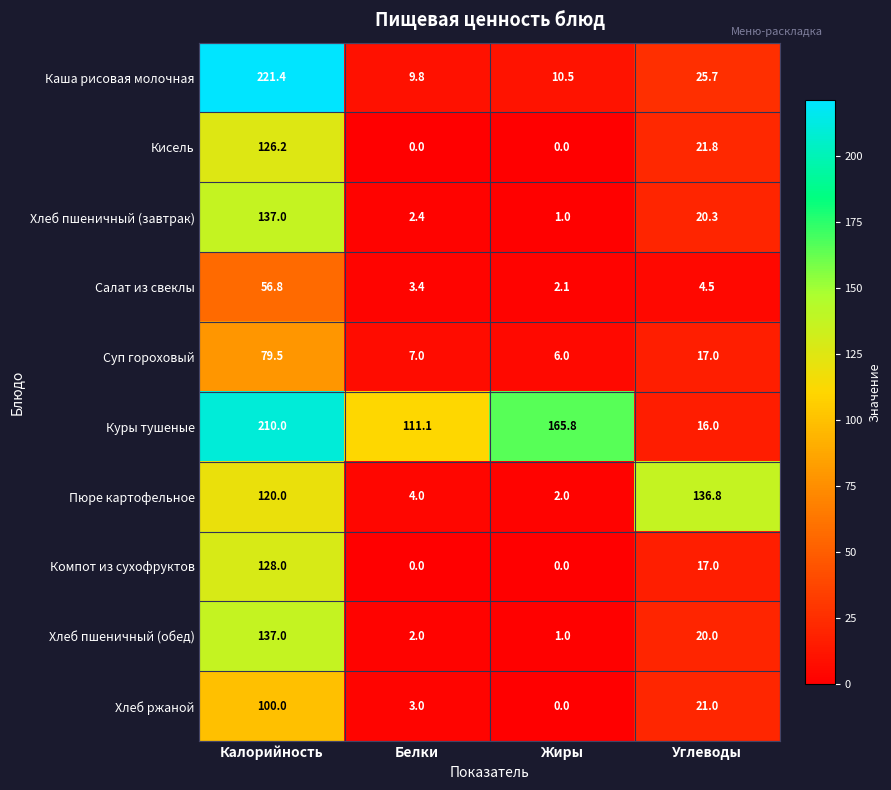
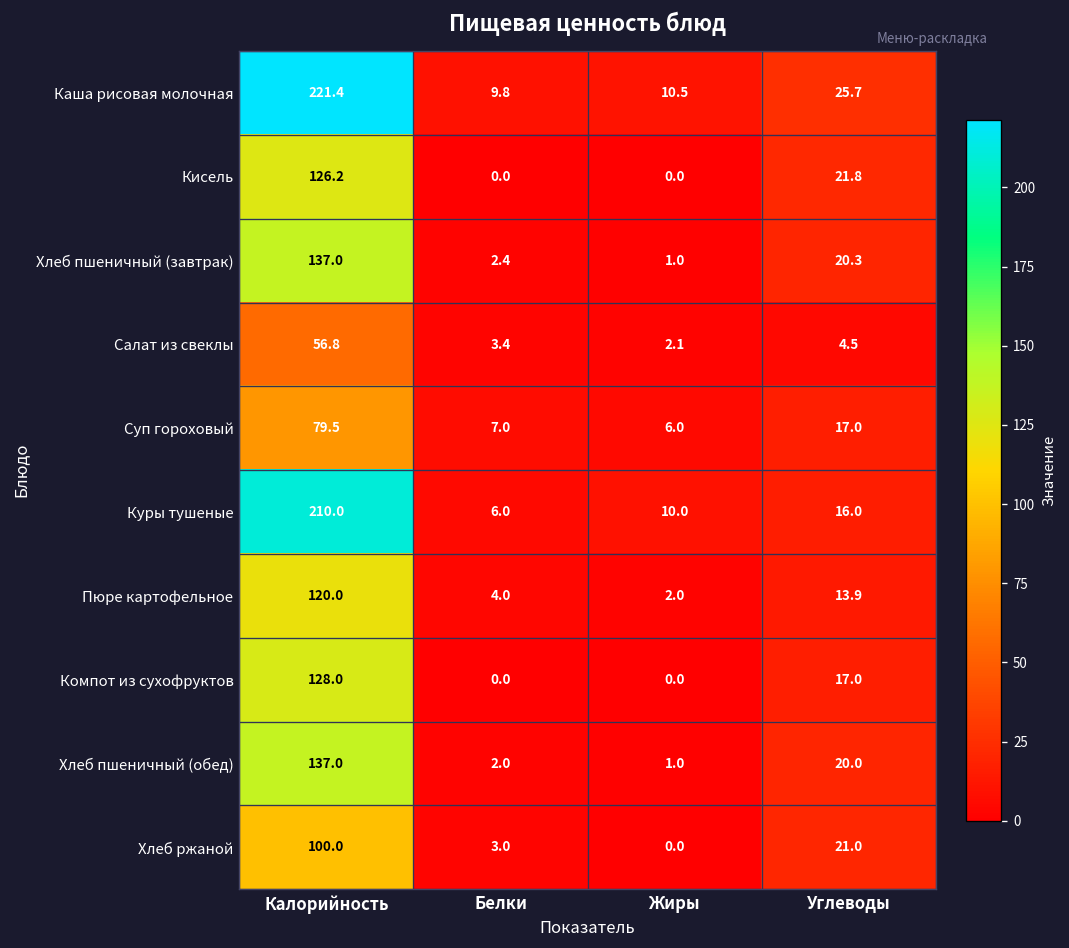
  {
    "Каша рисовая молочная": {
      "Калорийность": 221.4,
      "Белки": 9.8,
      "Жиры": 10.5,
      "Углеводы": 25.7
    },
    "Кисель": {
      "Калорийность": 126.2,
      "Белки": 0.0,
      "Жиры": 0.0,
      "Углеводы": 21.8
    },
    "Хлеб пшеничный (завтрак)": {
      "Калорийность": 137.0,
      "Белки": 2.4,
      "Жиры": 1.0,
      "Углеводы": 20.3
    },
    "Салат из свеклы": {
      "Калорийность": 56.8,
      "Белки": 3.4,
      "Жиры": 2.1,
      "Углеводы": 4.5
    },
    "Суп гороховый": {
      "Калорийность": 79.5,
      "Белки": 7.0,
      "Жиры": 6.0,
      "Углеводы": 17.0
    },
    "Куры тушеные": {
      "Калорийность": 210.0,
-     "Белки": 111.1,
-     "Жиры": 165.8,
+     "Белки": 6.0,
+     "Жиры": 10.0,
      "Углеводы": 16.0
    },
    "Пюре картофельное": {
      "Калорийность": 120.0,
      "Белки": 4.0,
      "Жиры": 2.0,
-     "Углеводы": 136.8
+     "Углеводы": 13.9
    },
    "Компот из сухофруктов": {
      "Калорийность": 128.0,
      "Белки": 0.0,
      "Жиры": 0.0,
      "Углеводы": 17.0
    },
    "Хлеб пшеничный (обед)": {
      "Калорийность": 137.0,
      "Белки": 2.0,
      "Жиры": 1.0,
      "Углеводы": 20.0
    },
    "Хлеб ржаной": {
      "Калорийность": 100.0,
      "Белки": 3.0,
      "Жиры": 0.0,
      "Углеводы": 21.0
    }
  }
